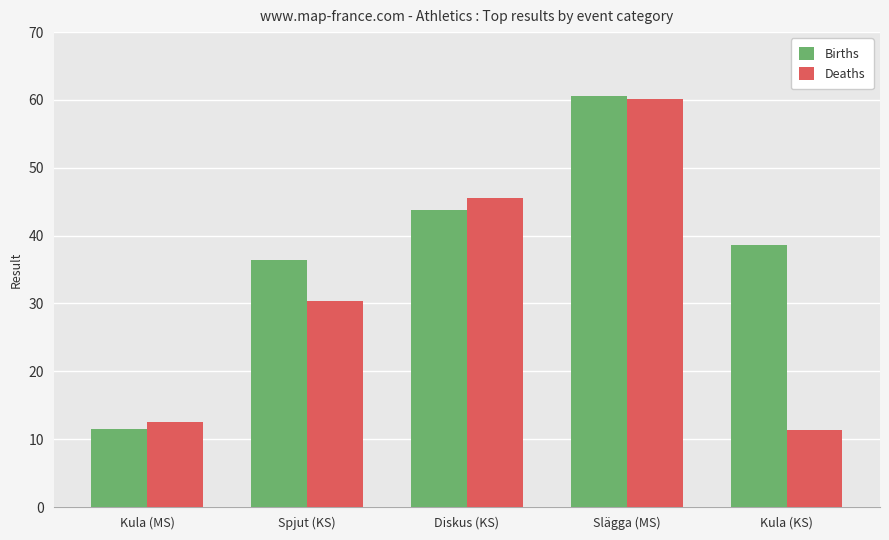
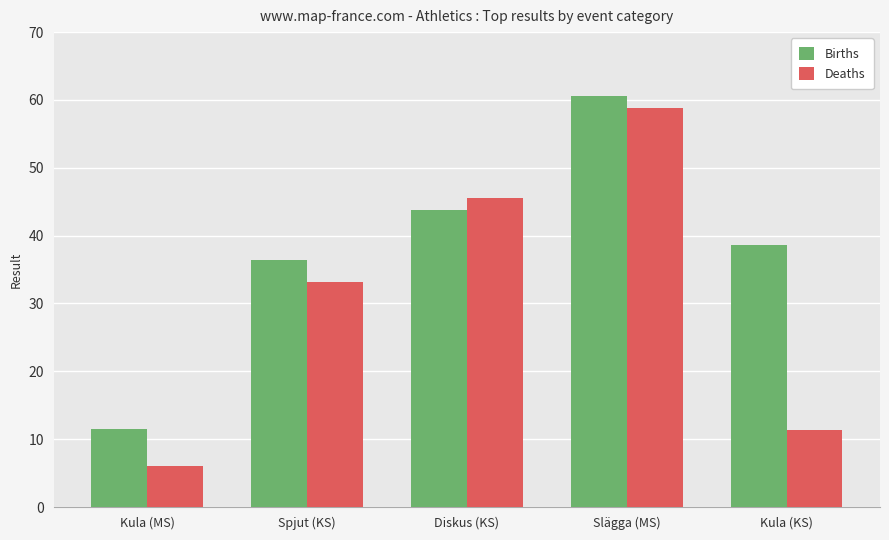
  {
    "Births": {
      "Kula (MS)": 12,
      "Spjut (KS)": 36,
      "Diskus (KS)": 44,
      "Slägga (MS)": 61,
      "Kula (KS)": 39
    },
    "Deaths": {
-     "Kula (MS)": 13,
-     "Spjut (KS)": 30,
+     "Kula (MS)": 6,
+     "Spjut (KS)": 33,
      "Diskus (KS)": 46,
-     "Slägga (MS)": 60,
+     "Slägga (MS)": 59,
      "Kula (KS)": 11
    }
  }
